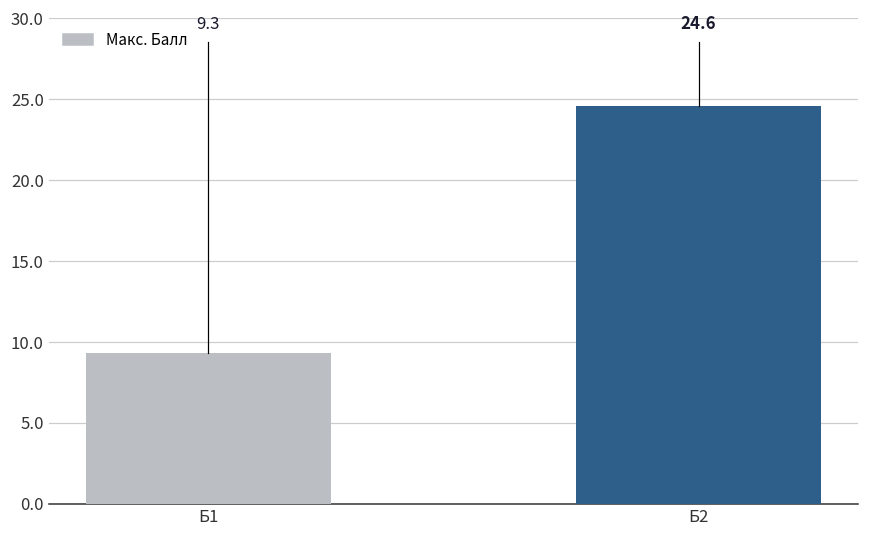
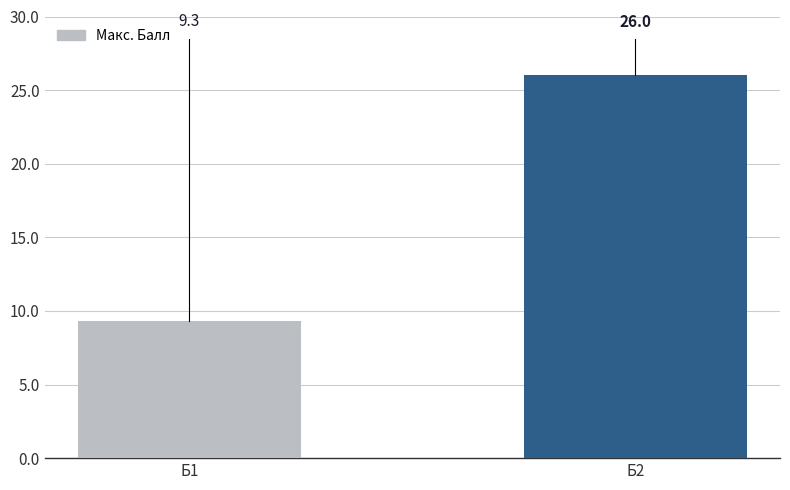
  {
    "Макс. Балл": {
-     "Б2": 24.6
+     "Б2": 26.0
    }
  }
